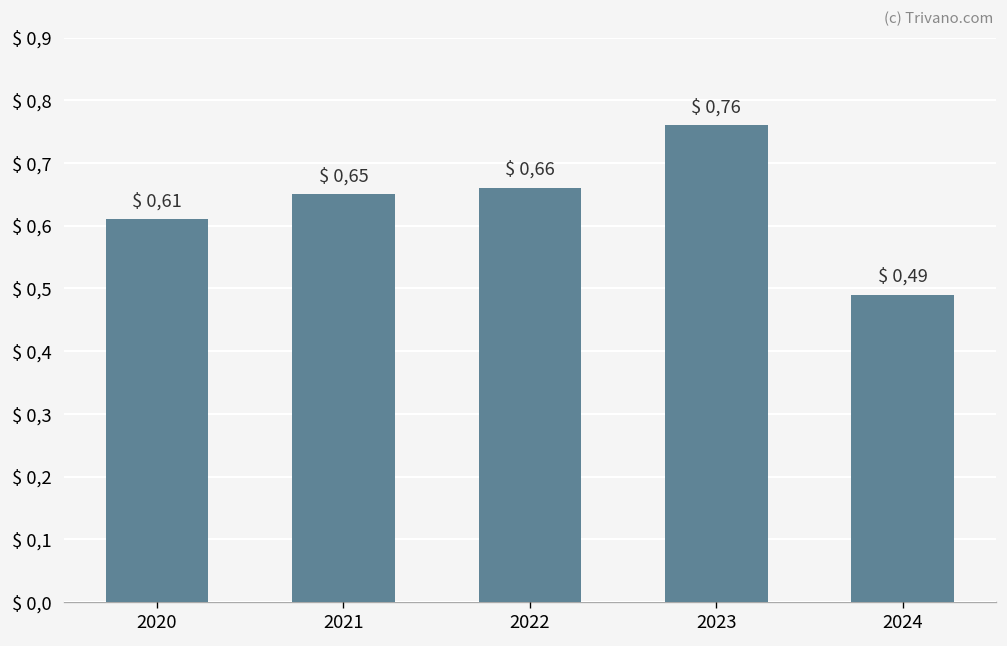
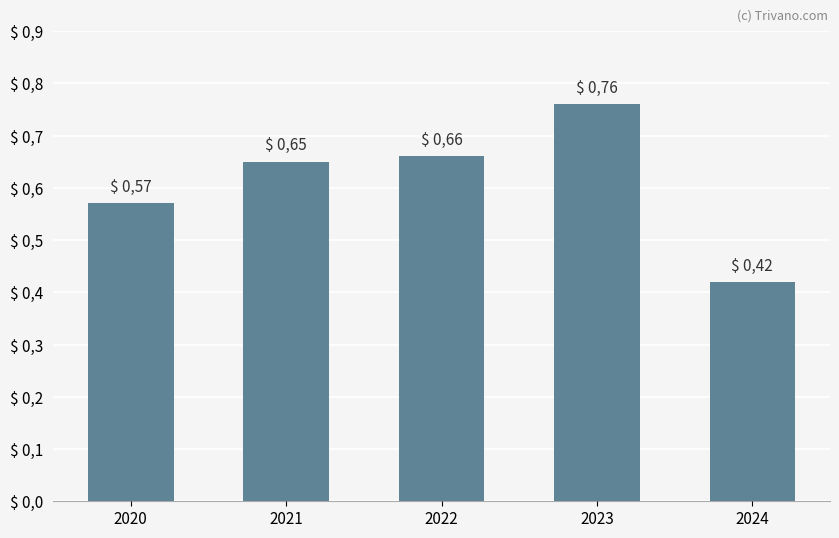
  {
-   "2020": "0,61",
-   "2024": "0,49"
+   "2020": "0,57",
+   "2024": "0,42"
  }
